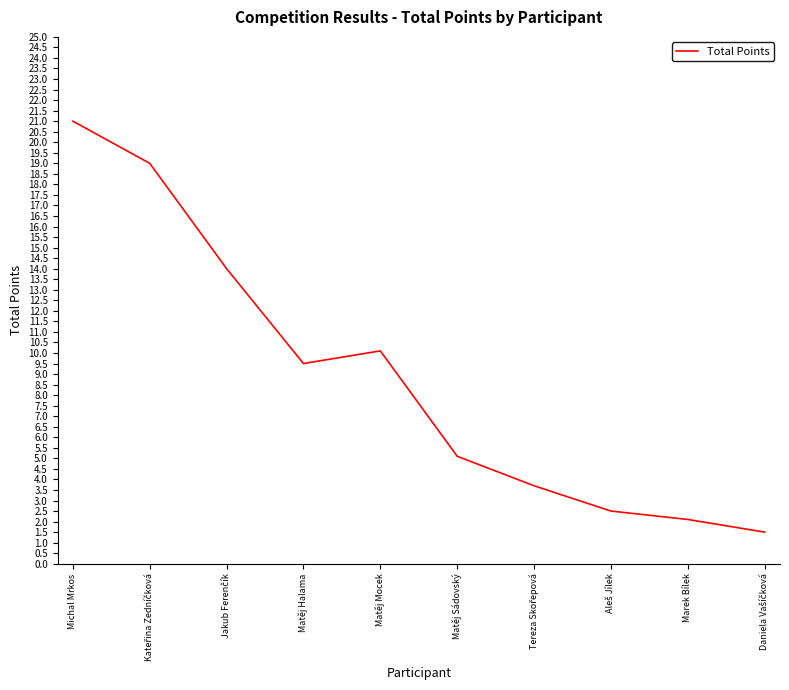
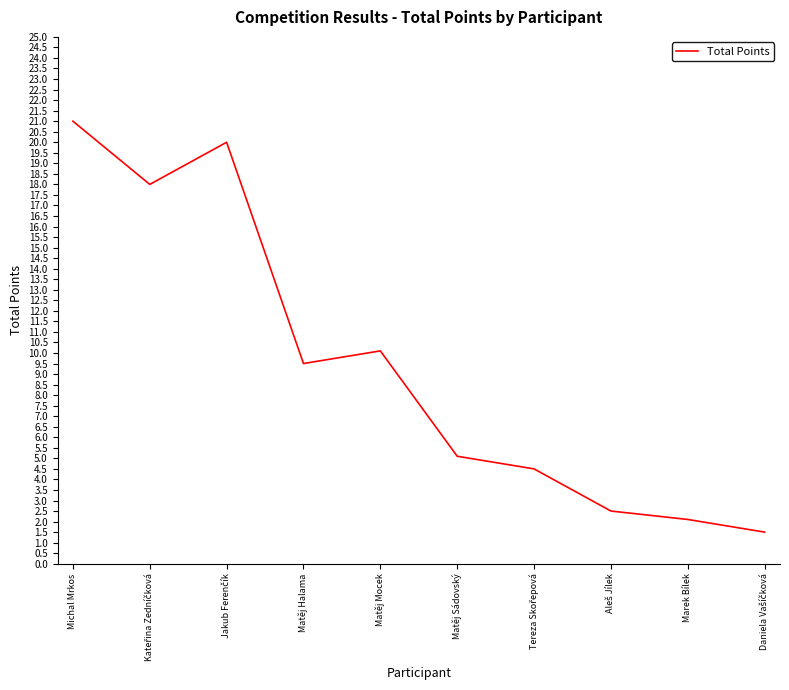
  {
    "Michal Mrkos": 21.0,
-   "Kateřina Zedníčková": 19,
-   "Jakub Ferenčík": 14,
+   "Kateřina Zedníčková": 18,
+   "Jakub Ferenčík": 20,
    "Matěj Halama": 9.5,
    "Matěj Mocek": 10.1,
    "Matěj Sádovský": 5.1,
-   "Tereza Skořepová": 3.7,
+   "Tereza Skořepová": 4.5,
    "Aleš Jílek": 2.5,
    "Marek Bílek": 2.1,
    "Daniela Vašíčková": 1.5
  }
